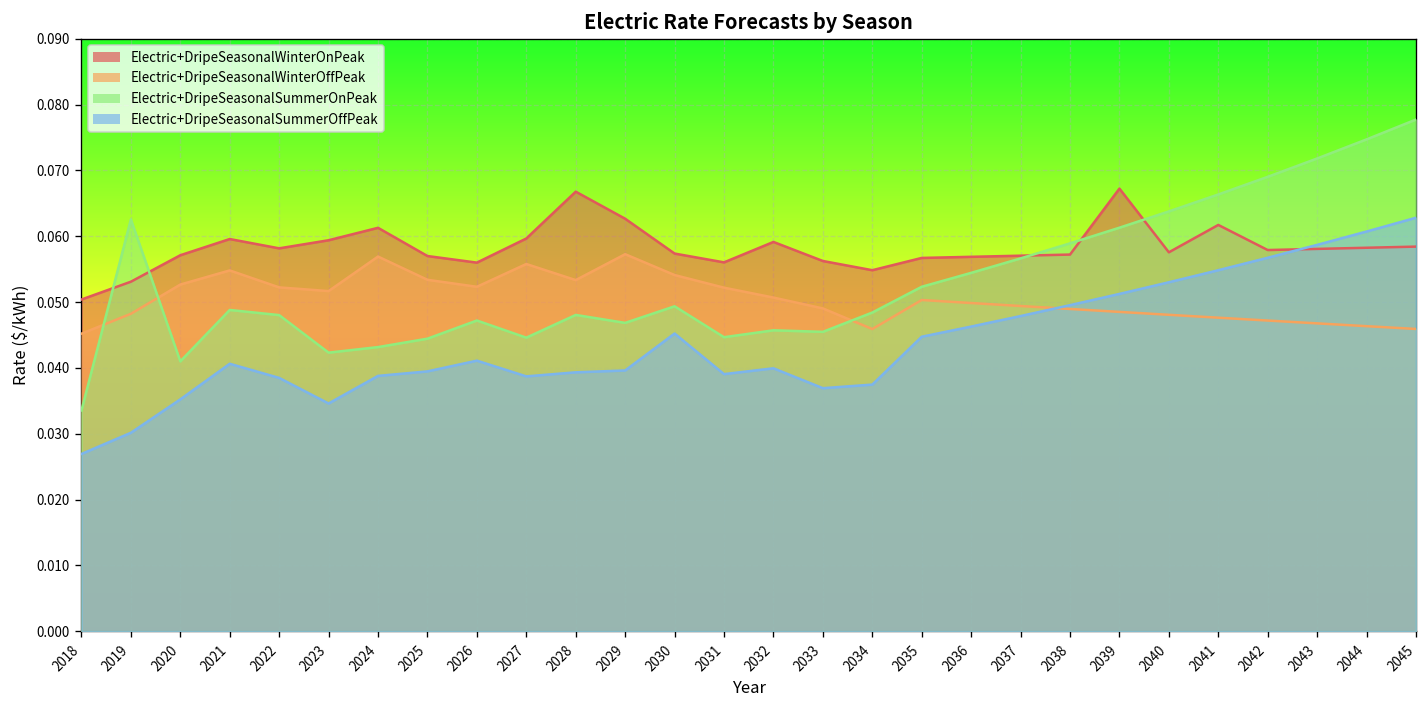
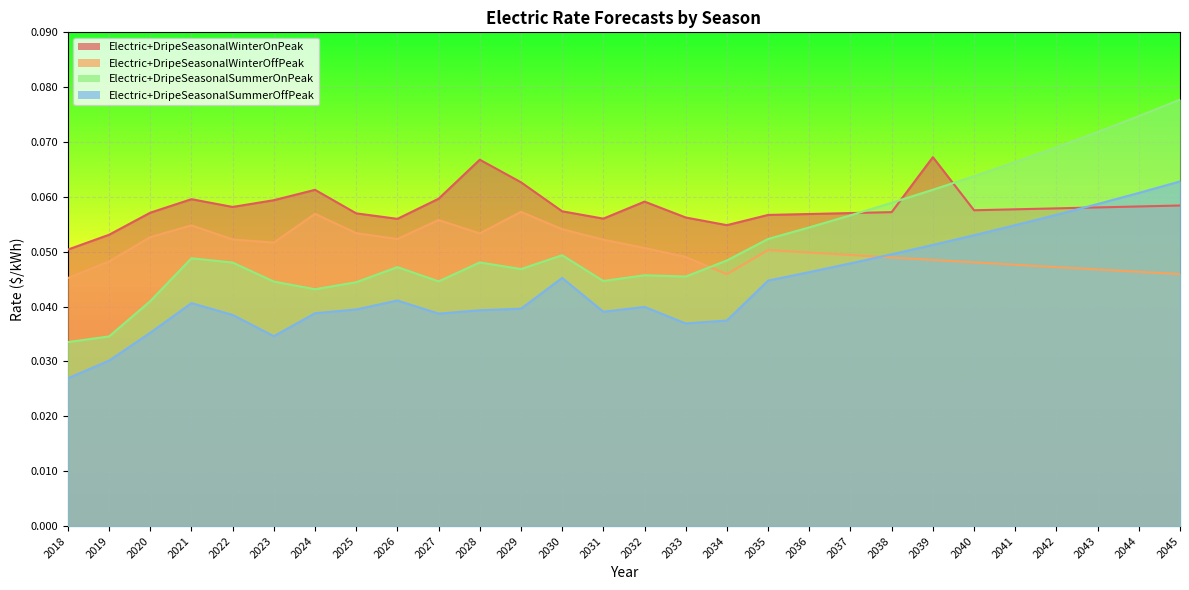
  {
    "Electric+DripeSeasonalWinterOnPeak": {
      "2018": 0.050,
      "2019": 0.053,
      "2020": 0.057,
      "2021": 0.060,
      "2022": 0.058,
      "2023": 0.059,
      "2024": 0.061,
      "2025": 0.057,
      "2026": 0.056,
      "2027": 0.060,
      "2028": 0.067,
      "2029": 0.063,
      "2030": 0.057,
      "2031": 0.056,
      "2032": 0.059,
      "2033": 0.056,
      "2034": 0.055,
      "2035": 0.057,
      "2036": 0.057,
      "2038": 0.057,
      "2039": 0.067,
      "2040": 0.058,
-     "2041": 0.062,
+     "2041": 0.058,
      "2042": 0.058,
      "2043": 0.058,
      "2044": 0.058,
      "2045": 0.058
    },
    "Electric+DripeSeasonalWinterOffPeak": {
      "2018": 0.045,
      "2019": 0.048,
      "2020": 0.053,
      "2021": 0.055,
      "2022": 0.052,
      "2023": 0.052,
      "2024": 0.057,
      "2025": 0.053,
      "2026": 0.052,
      "2027": 0.056,
      "2028": 0.053,
      "2029": 0.057,
      "2030": 0.054,
      "2031": 0.052,
      "2032": 0.051,
      "2033": 0.049,
      "2034": 0.046,
      "2035": 0.050,
      "2036": 0.050,
      "2037": 0.049,
      "2038": 0.049,
      "2039": 0.049,
      "2040": 0.048,
      "2041": 0.048,
      "2042": 0.047,
      "2043": 0.047,
      "2044": 0.046,
      "2045": 0.046
    },
    "Electric+DripeSeasonalSummerOnPeak": {
      "2018": 0.034,
-     "2019": 0.063,
+     "2019": 0.035,
      "2020": 0.041,
      "2021": 0.049,
      "2022": 0.048,
-     "2023": 0.042,
+     "2023": 0.045,
      "2024": 0.043,
      "2025": 0.044,
      "2026": 0.047,
      "2027": 0.045,
      "2028": 0.048,
      "2029": 0.047,
      "2030": 0.049,
      "2031": 0.045,
      "2032": 0.046,
      "2033": 0.045,
      "2034": 0.048,
      "2035": 0.052,
      "2036": 0.054,
      "2038": 0.059,
      "2039": 0.061,
      "2040": 0.064,
      "2041": 0.066,
      "2042": 0.069,
      "2043": 0.072,
      "2044": 0.075,
      "2045": 0.078
    },
    "Electric+DripeSeasonalSummerOffPeak": {
      "2018": 0.027,
      "2019": 0.030,
      "2020": 0.035,
      "2021": 0.041,
      "2022": 0.038,
      "2023": 0.035,
      "2024": 0.039,
      "2025": 0.039,
      "2026": 0.041,
      "2027": 0.039,
      "2028": 0.039,
      "2029": 0.040,
      "2030": 0.045,
      "2031": 0.039,
      "2032": 0.040,
      "2033": 0.037,
      "2034": 0.037,
      "2035": 0.045,
      "2036": 0.046,
      "2037": 0.048,
      "2038": 0.050,
      "2039": 0.051,
      "2040": 0.053,
      "2041": 0.055,
      "2042": 0.057,
      "2043": 0.059,
      "2044": 0.061,
      "2045": 0.063
    }
  }
